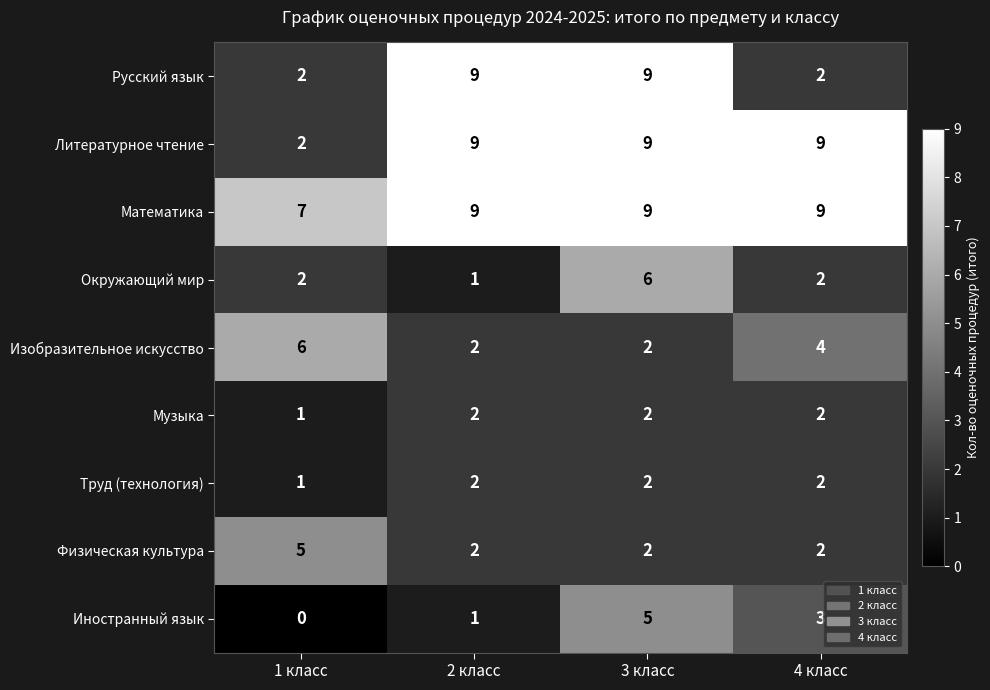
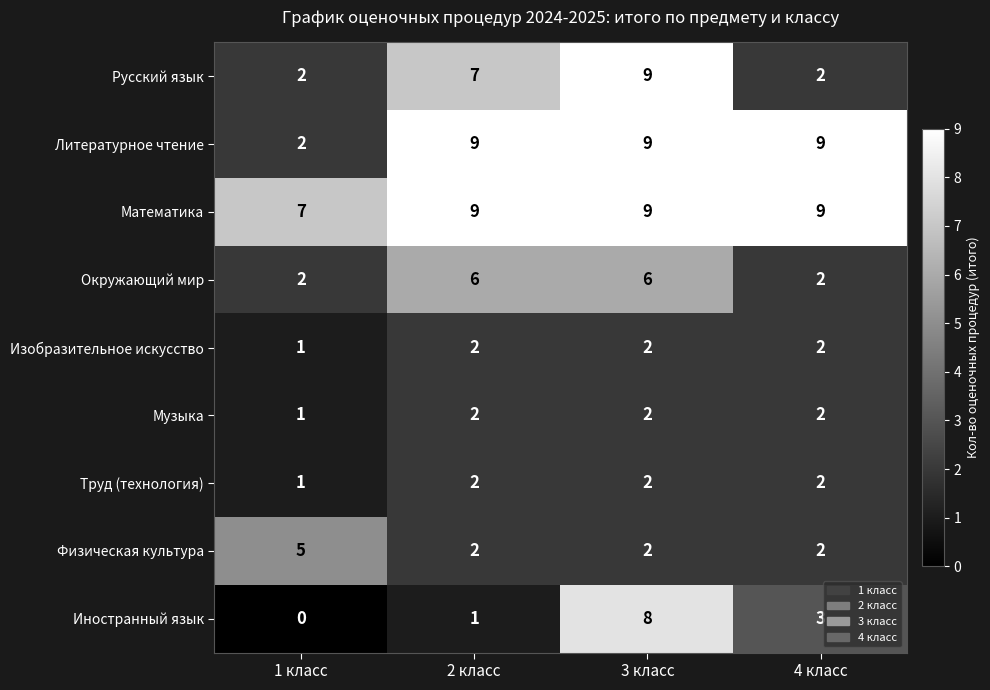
  {
    "Русский язык": {
      "1 класс": 2,
-     "2 класс": 9,
+     "2 класс": 7,
      "3 класс": 9,
      "4 класс": 2
    },
    "Литературное чтение": {
      "1 класс": 2,
      "2 класс": 9,
      "3 класс": 9,
      "4 класс": 9
    },
    "Математика": {
      "1 класс": 7,
      "2 класс": 9,
      "3 класс": 9,
      "4 класс": 9
    },
    "Окружающий мир": {
      "1 класс": 2,
-     "2 класс": 1,
+     "2 класс": 6,
      "3 класс": 6,
      "4 класс": 2
    },
    "Изобразительное искусство": {
-     "1 класс": 6,
+     "1 класс": 1,
      "2 класс": 2,
      "3 класс": 2,
-     "4 класс": 4
+     "4 класс": 2
    },
    "Музыка": {
      "1 класс": 1,
      "2 класс": 2,
      "3 класс": 2,
      "4 класс": 2
    },
    "Труд (технология)": {
      "1 класс": 1,
      "2 класс": 2,
      "3 класс": 2,
      "4 класс": 2
    },
    "Физическая культура": {
      "1 класс": 5,
      "2 класс": 2,
      "3 класс": 2,
      "4 класс": 2
    },
    "Иностранный язык": {
      "1 класс": 0,
      "2 класс": 1,
-     "3 класс": 5
+     "3 класс": 8
    }
  }
